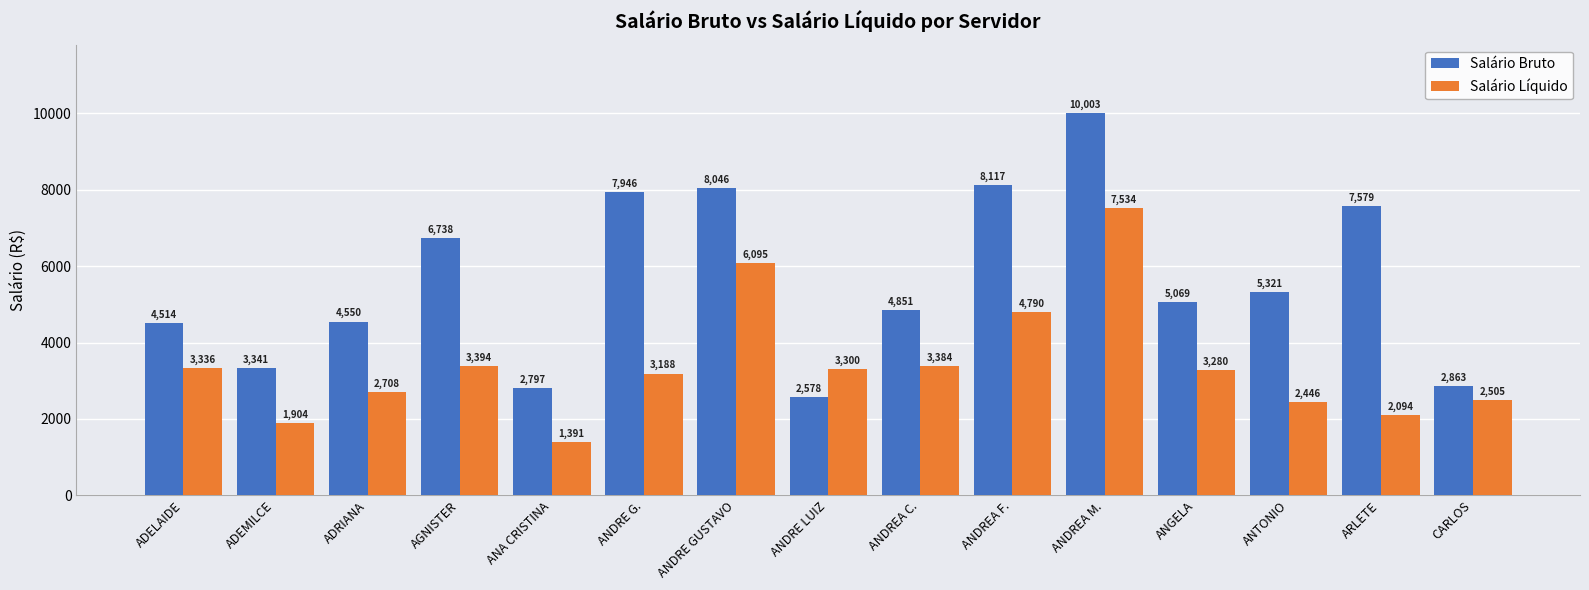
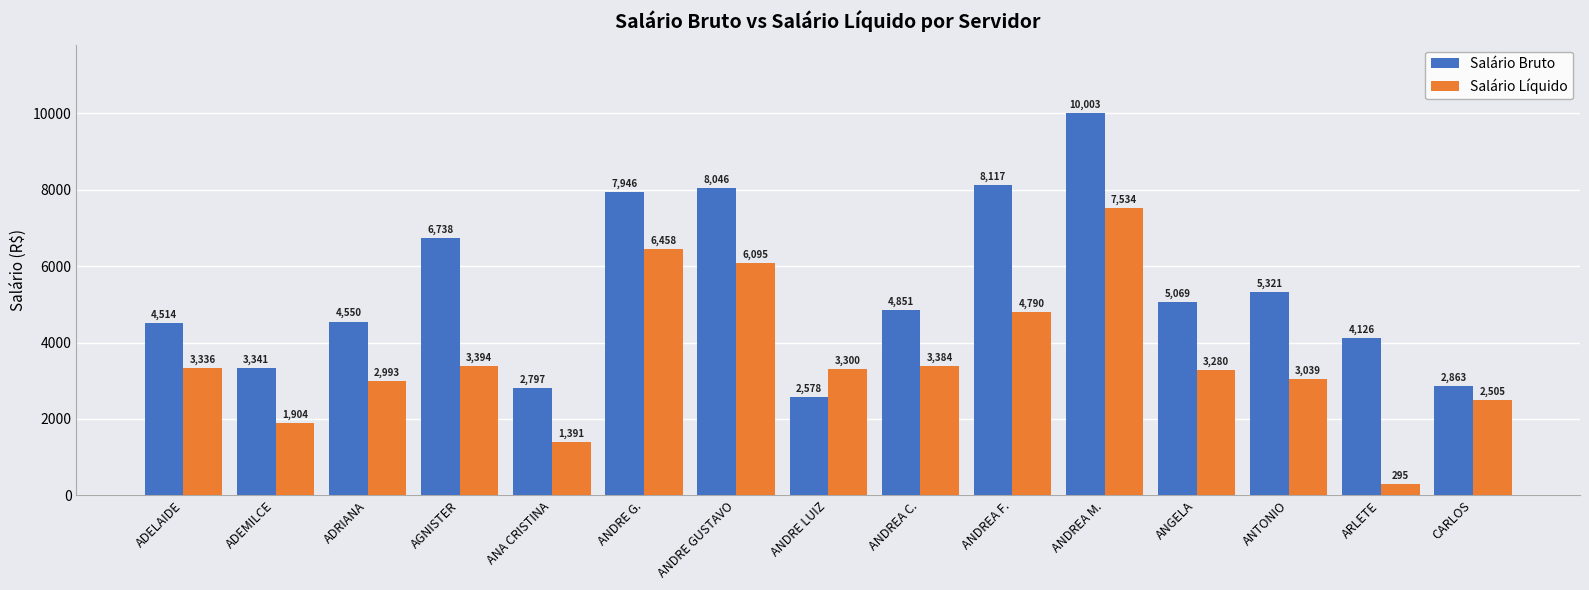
  {
    "Salário Bruto": {
      "ADELAIDE": "4,514",
      "ADEMILCE": "3,341",
      "ADRIANA": "4,550",
      "AGNISTER": "6,738",
      "ANA CRISTINA": "2,797",
      "ANDRE G.": "7,946",
      "ANDRE GUSTAVO": "8,046",
      "ANDRE LUIZ": "2,578",
      "ANDREA C.": "4,851",
      "ANDREA F.": "8,117",
      "ANDREA M.": "10,003",
      "ANGELA": "5,069",
      "ANTONIO": "5,321",
-     "ARLETE": "7,579",
+     "ARLETE": "4,126",
      "CARLOS": "2,863"
    },
    "Salário Líquido": {
      "ADELAIDE": "3,336",
      "ADEMILCE": "1,904",
-     "ADRIANA": "2,708",
+     "ADRIANA": "2,993",
      "AGNISTER": "3,394",
      "ANA CRISTINA": "1,391",
-     "ANDRE G.": "3,188",
+     "ANDRE G.": "6,458",
      "ANDRE GUSTAVO": "6,095",
      "ANDRE LUIZ": "3,300",
      "ANDREA C.": "3,384",
      "ANDREA F.": "4,790",
      "ANDREA M.": "7,534",
      "ANGELA": "3,280",
-     "ANTONIO": "2,446",
-     "ARLETE": "2,094",
+     "ANTONIO": "3,039",
+     "ARLETE": "295",
      "CARLOS": "2,505"
    }
  }
